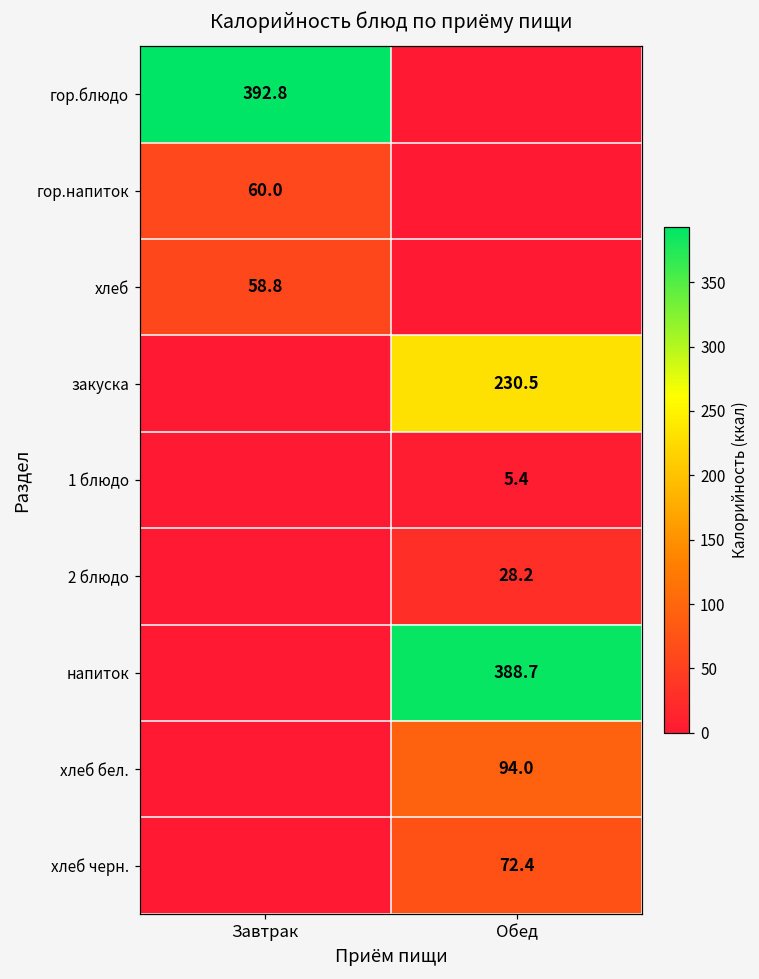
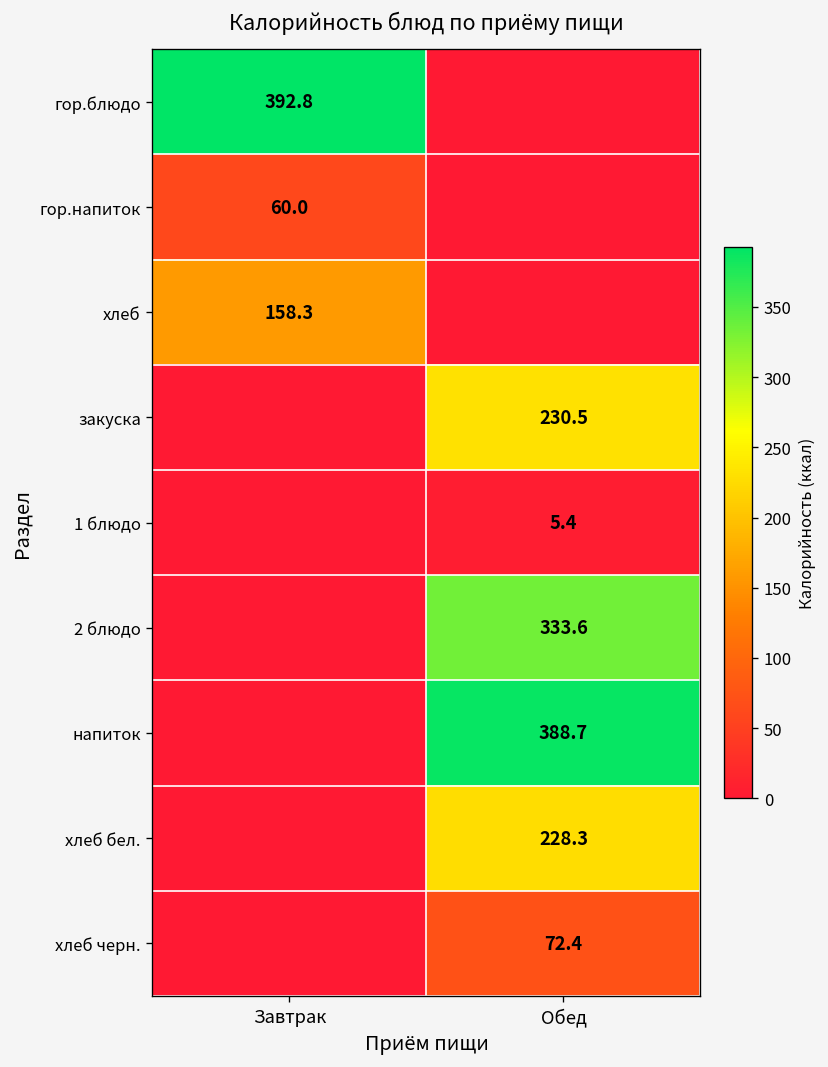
  {
    "гор.блюдо": {
      "Завтрак": 392.8
    },
    "гор.напиток": {
      "Завтрак": 60.0
    },
    "хлеб": {
-     "Завтрак": 58.8
+     "Завтрак": 158.3
    },
    "закуска": {
      "Обед": 230.5
    },
    "1 блюдо": {
      "Обед": 5.4
    },
    "2 блюдо": {
-     "Обед": 28.2
+     "Обед": 333.6
    },
    "напиток": {
      "Обед": 388.7
    },
    "хлеб бел.": {
-     "Обед": 94.0
+     "Обед": 228.3
    },
    "хлеб черн.": {
      "Обед": 72.4
    }
  }
